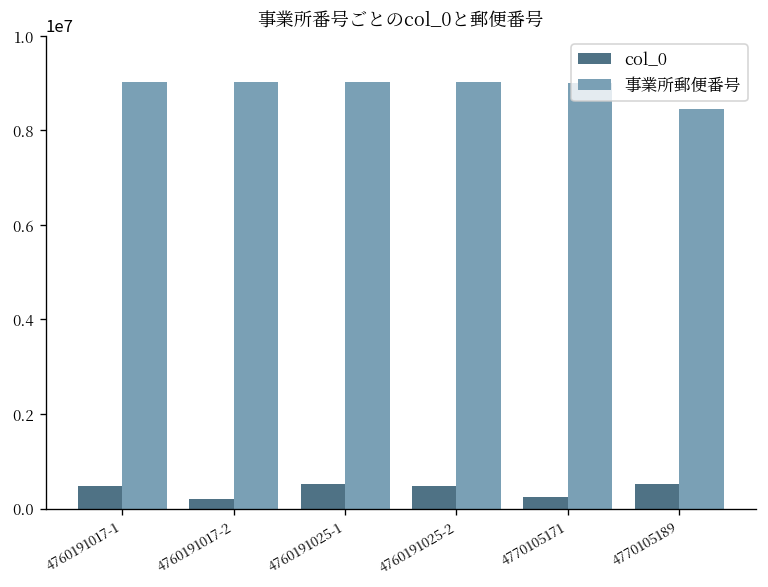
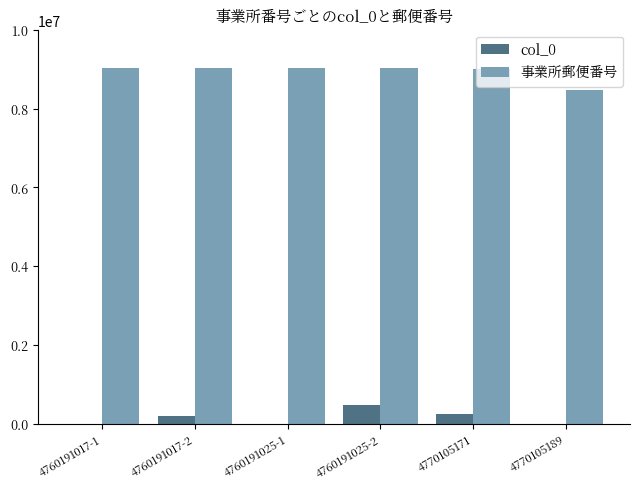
  {
    "col_0": {
-     "4760191017-1": 500000,
+     "4760191017-1": 0,
      "4760191017-2": 200000,
-     "4760191025-1": 500000,
+     "4760191025-1": 0,
      "4760191025-2": 500000,
      "4770105171": 200000,
-     "4770105189": 500000
+     "4770105189": 0
    },
    "事業所郵便番号": {
      "4760191017-1": 9000000,
      "4760191017-2": 9000000,
      "4760191025-1": 9000000,
      "4760191025-2": 9000000,
      "4770105189": 8500000
    }
  }
